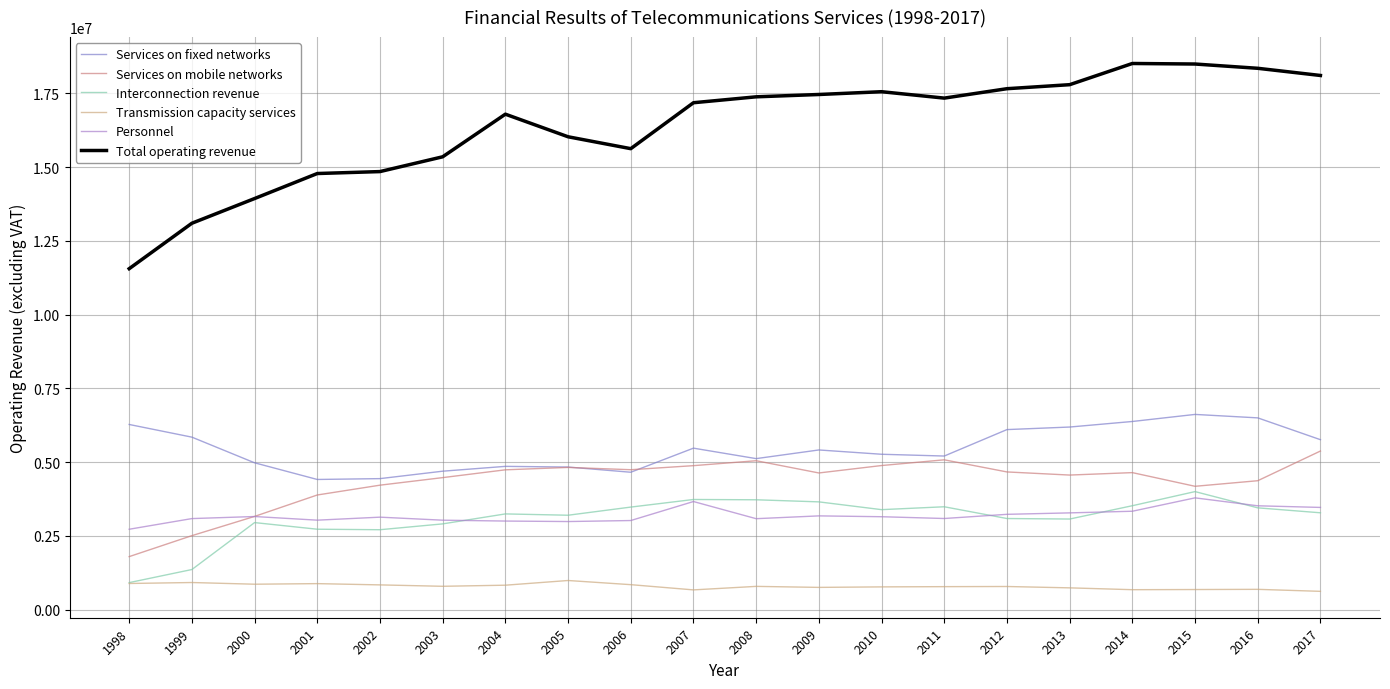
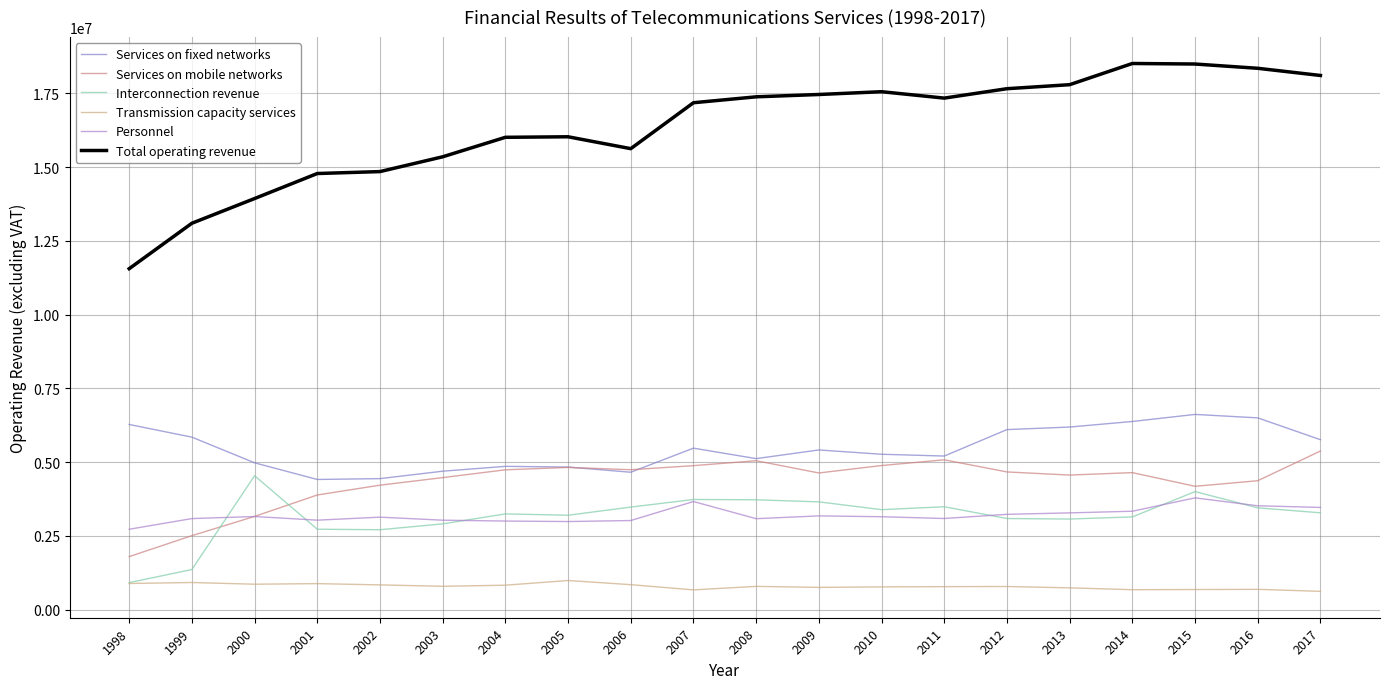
  {
    "Interconnection revenue": {
      "1999": 1400000,
-     "2000": 2900000,
+     "2000": 4500000,
      "2001": 2700000,
      "2002": 2700000,
      "2003": 2900000,
      "2004": 3200000,
      "2005": 3200000,
      "2006": 3500000,
      "2008": 3700000,
      "2009": 3700000,
      "2010": 3400000,
      "2011": 3500000,
      "2012": 3100000,
      "2013": 3100000,
-     "2014": 3500000,
+     "2014": 3100000,
      "2015": 4000000,
      "2017": 3300000
    },
    "Total operating revenue": {
      "1998": 11600000,
      "1999": 13100000,
      "2000": 13900000,
      "2001": 14800000,
      "2002": 14800000,
      "2003": 15300000,
-     "2004": 16800000,
+     "2004": 16000000,
      "2005": 16000000,
      "2006": 15600000,
      "2007": 17200000,
      "2008": 17400000,
      "2009": 17500000,
      "2010": 17600000,
      "2011": 17300000,
      "2012": 17700000,
      "2013": 17800000,
      "2014": 18500000,
      "2015": 18500000,
      "2016": 18300000,
      "2017": 18100000
    }
  }
